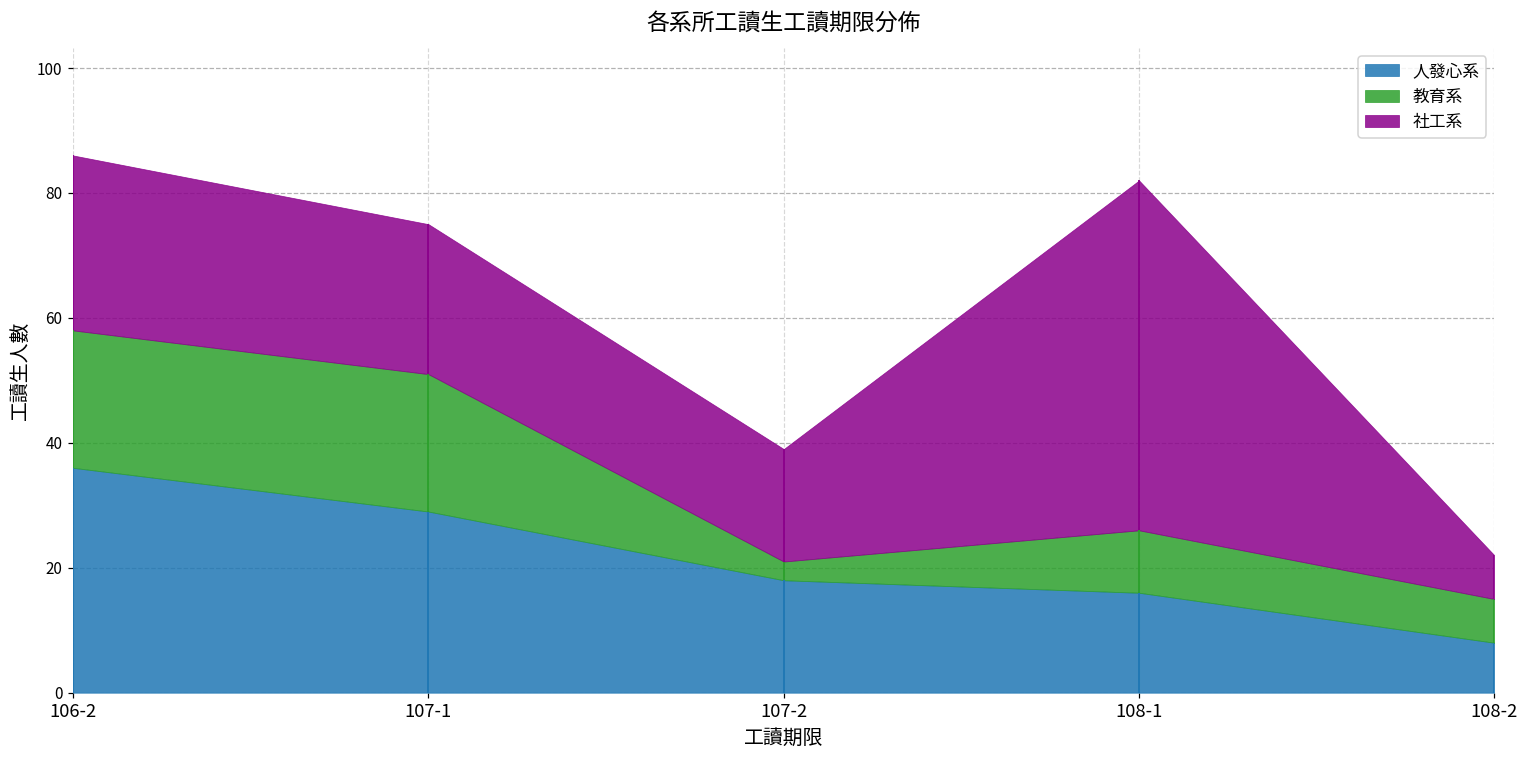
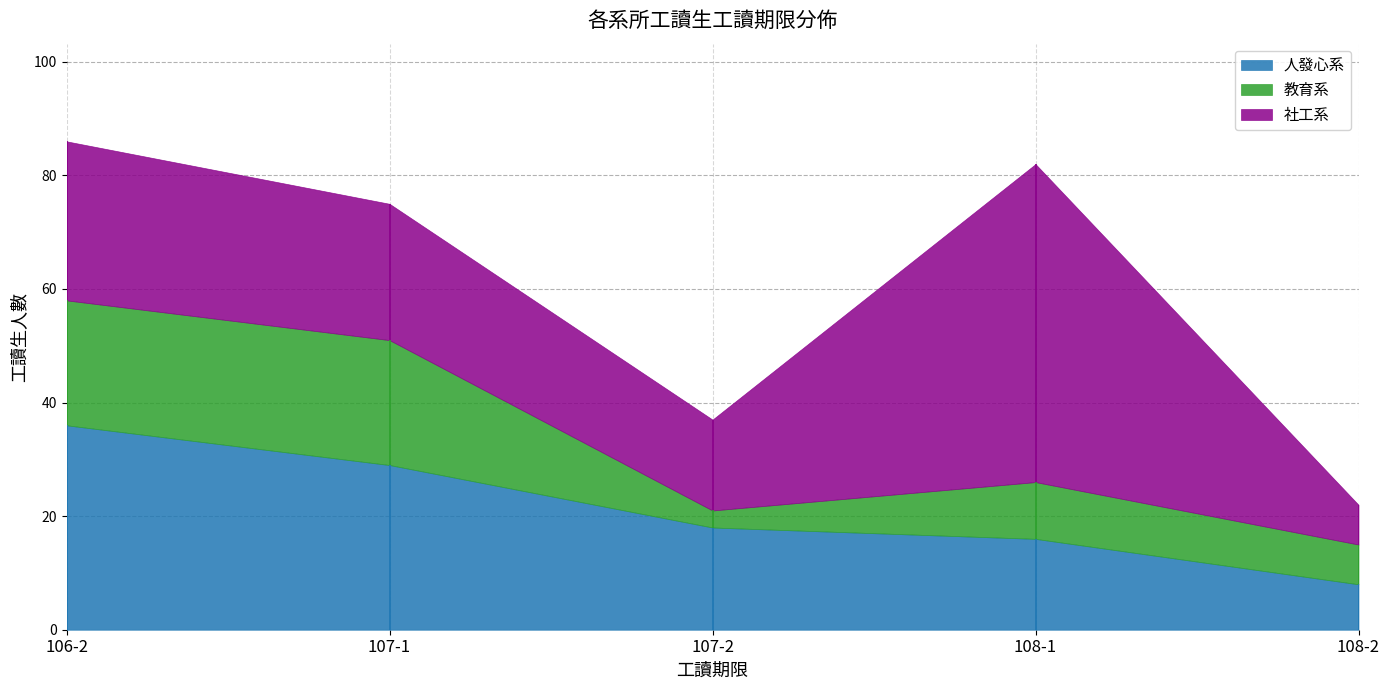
  {
    "人發心系": {
      "106-2": 36,
      "107-1": 29,
      "107-2": 18,
      "108-1": 16,
      "108-2": 8
    },
    "教育系": {
      "106-2": 22,
      "107-1": 22,
      "107-2": 3,
      "108-1": 10,
      "108-2": 7
    },
    "社工系": {
      "106-2": 28,
      "107-1": 24,
-     "107-2": 18,
+     "107-2": 16,
      "108-1": 56,
      "108-2": 7
    }
  }
